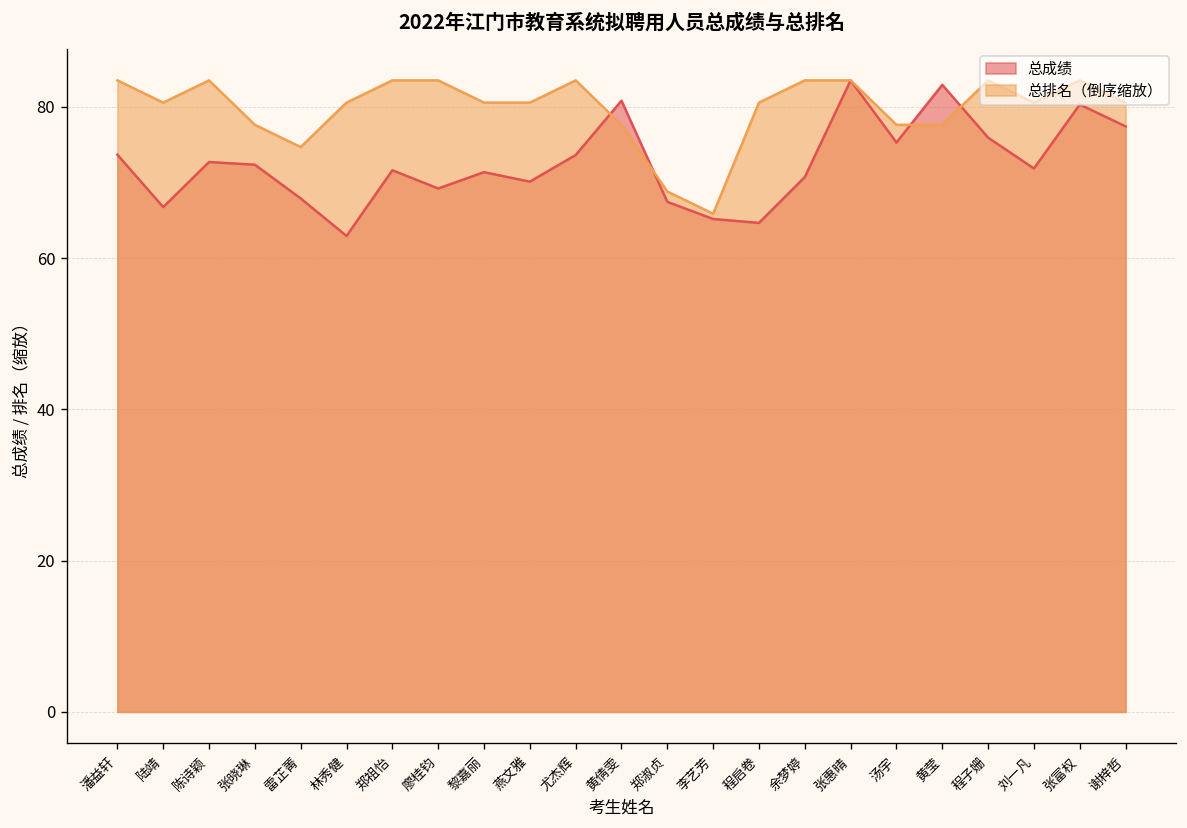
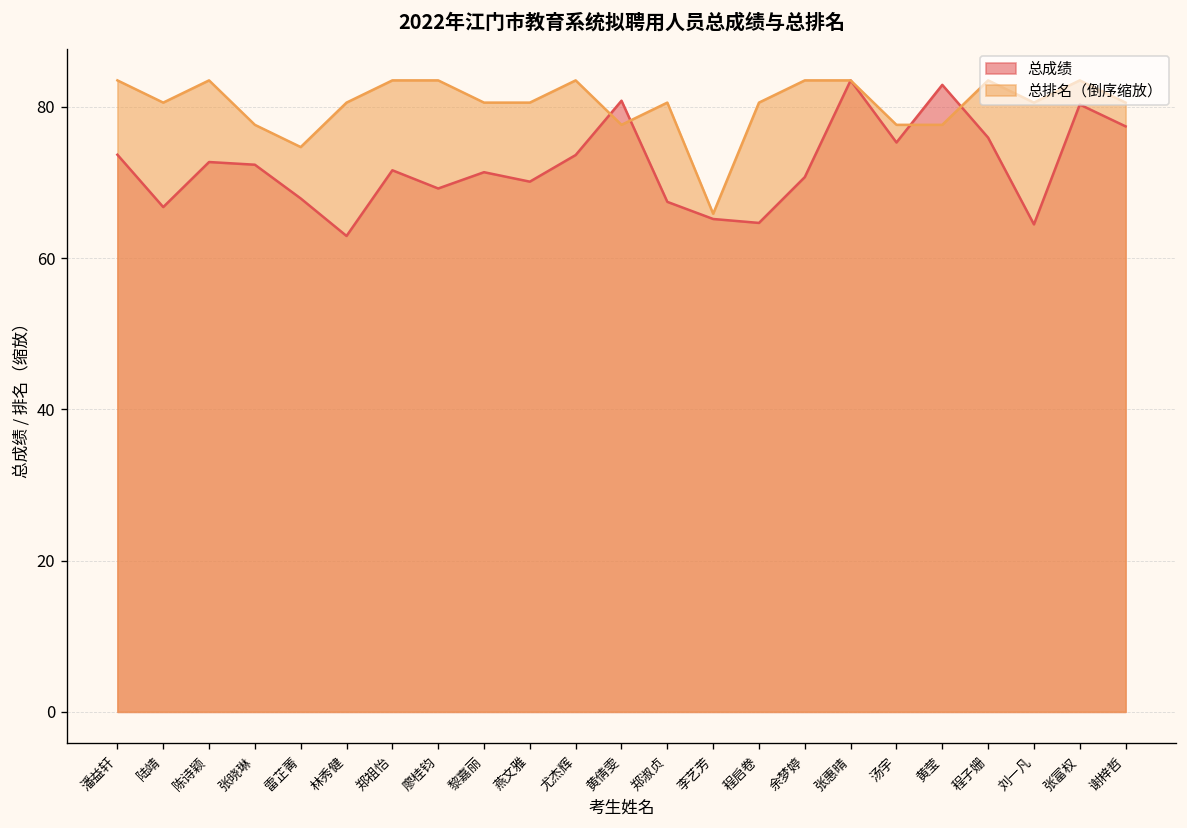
  {
    "总成绩": {
      "潘益轩": 74,
      "陆靖": 67,
      "陈诗颖": 73,
      "张晓琳": 72,
      "雷芷菁": 68,
      "林秀健": 63,
      "郑祖怡": 72,
      "廖桂钧": 69,
      "黎嘉丽": 71,
      "燕文雅": 70,
      "尤杰辉": 74,
      "黄倩雯": 81,
      "郑淑贞": 67,
      "李艺芳": 65,
      "程启卷": 65,
      "余梦婷": 71,
      "汤宇": 75,
      "黄莹": 83,
      "程子姗": 76,
-     "刘一凡": 72,
+     "刘一凡": 64,
      "谢梓哲": 77
    },
    "总排名（倒序缩放）": {
      "潘益轩": 83,
      "陆靖": 81,
      "陈诗颖": 83,
      "张晓琳": 78,
      "雷芷菁": 75,
      "林秀健": 81,
      "郑祖怡": 83,
      "廖桂钧": 83,
      "黎嘉丽": 81,
      "燕文雅": 81,
      "尤杰辉": 83,
      "黄倩雯": 78,
-     "郑淑贞": 69,
+     "郑淑贞": 81,
      "李艺芳": 66,
      "程启卷": 81,
      "余梦婷": 83,
      "汤宇": 78,
      "黄莹": 78
    }
  }
